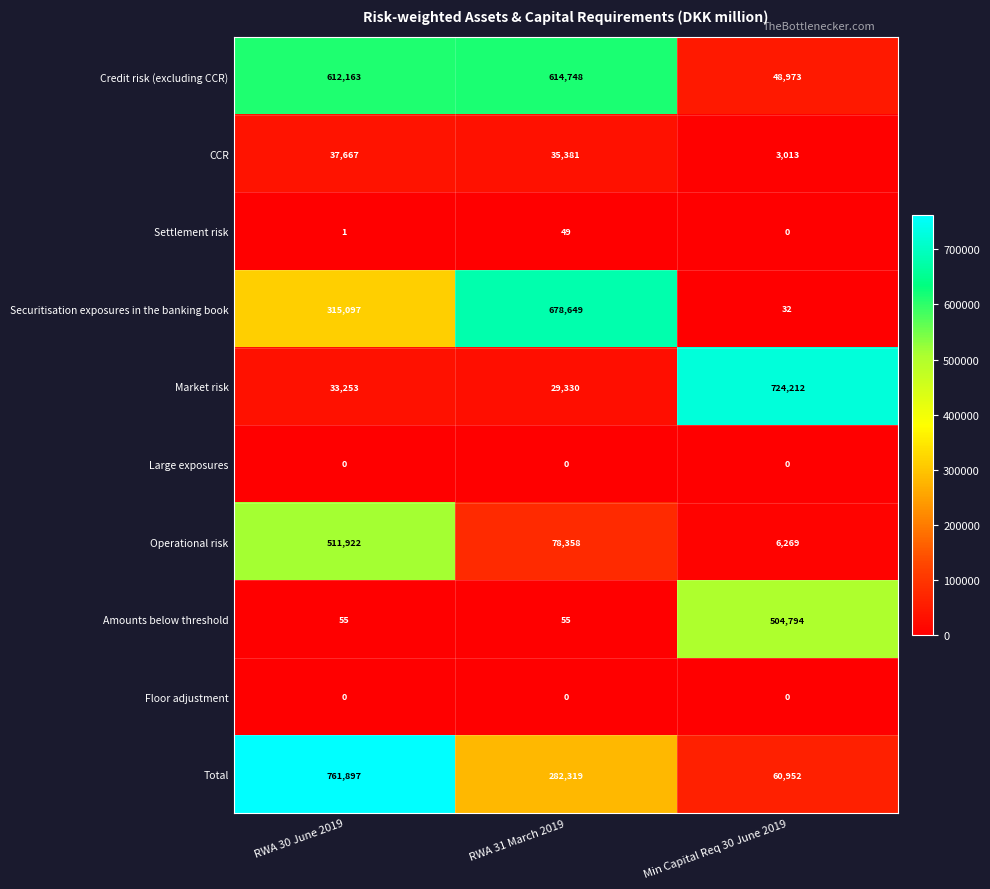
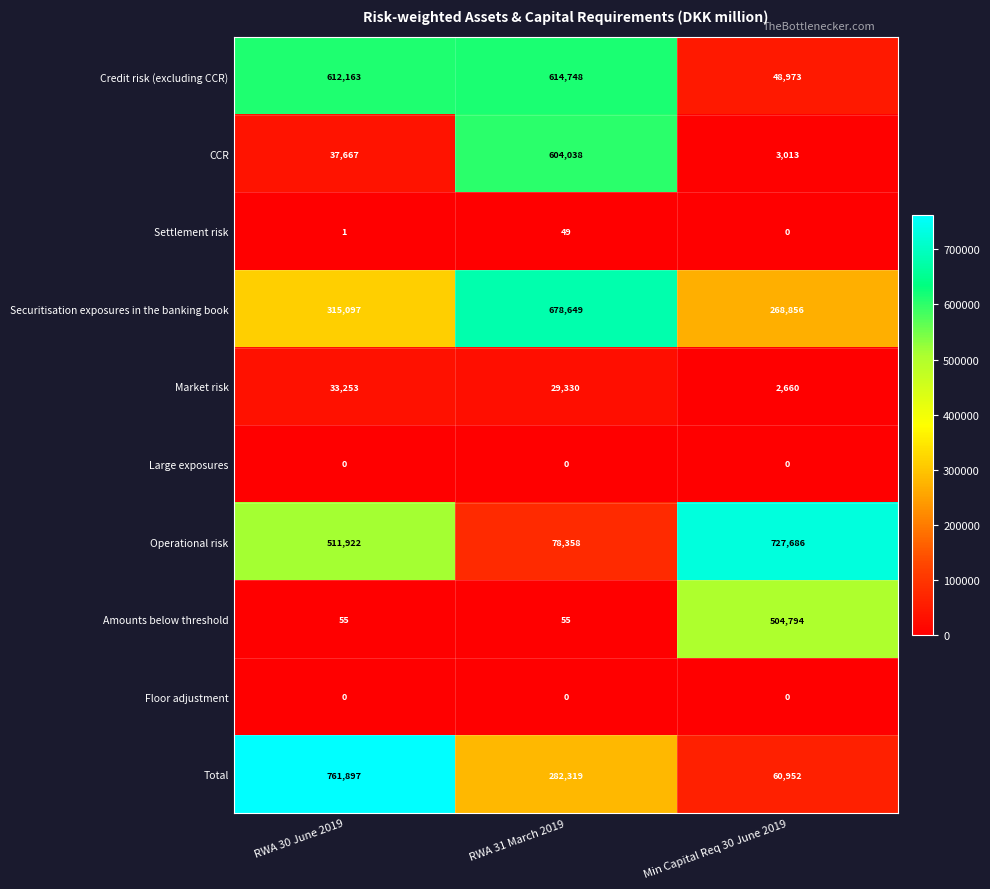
  {
    "Credit risk (excluding CCR)": {
      "RWA 30 June 2019": "612,163",
      "RWA 31 March 2019": "614,748",
      "Min Capital Req 30 June 2019": "48,973"
    },
    "CCR": {
      "RWA 30 June 2019": "37,667",
-     "RWA 31 March 2019": "35,381",
+     "RWA 31 March 2019": "604,038",
      "Min Capital Req 30 June 2019": "3,013"
    },
    "Settlement risk": {
      "RWA 30 June 2019": "1",
      "RWA 31 March 2019": "49",
      "Min Capital Req 30 June 2019": "0"
    },
    "Securitisation exposures in the banking book": {
      "RWA 30 June 2019": "315,097",
      "RWA 31 March 2019": "678,649",
-     "Min Capital Req 30 June 2019": "32"
+     "Min Capital Req 30 June 2019": "268,856"
    },
    "Market risk": {
      "RWA 30 June 2019": "33,253",
      "RWA 31 March 2019": "29,330",
-     "Min Capital Req 30 June 2019": "724,212"
+     "Min Capital Req 30 June 2019": "2,660"
    },
    "Large exposures": {
      "RWA 30 June 2019": "0",
      "RWA 31 March 2019": "0",
      "Min Capital Req 30 June 2019": "0"
    },
    "Operational risk": {
      "RWA 30 June 2019": "511,922",
      "RWA 31 March 2019": "78,358",
-     "Min Capital Req 30 June 2019": "6,269"
+     "Min Capital Req 30 June 2019": "727,686"
    },
    "Amounts below threshold": {
      "RWA 30 June 2019": "55",
      "RWA 31 March 2019": "55",
      "Min Capital Req 30 June 2019": "504,794"
    },
    "Floor adjustment": {
      "RWA 30 June 2019": "0",
      "RWA 31 March 2019": "0",
      "Min Capital Req 30 June 2019": "0"
    },
    "Total": {
      "RWA 30 June 2019": "761,897",
      "RWA 31 March 2019": "282,319",
      "Min Capital Req 30 June 2019": "60,952"
    }
  }
